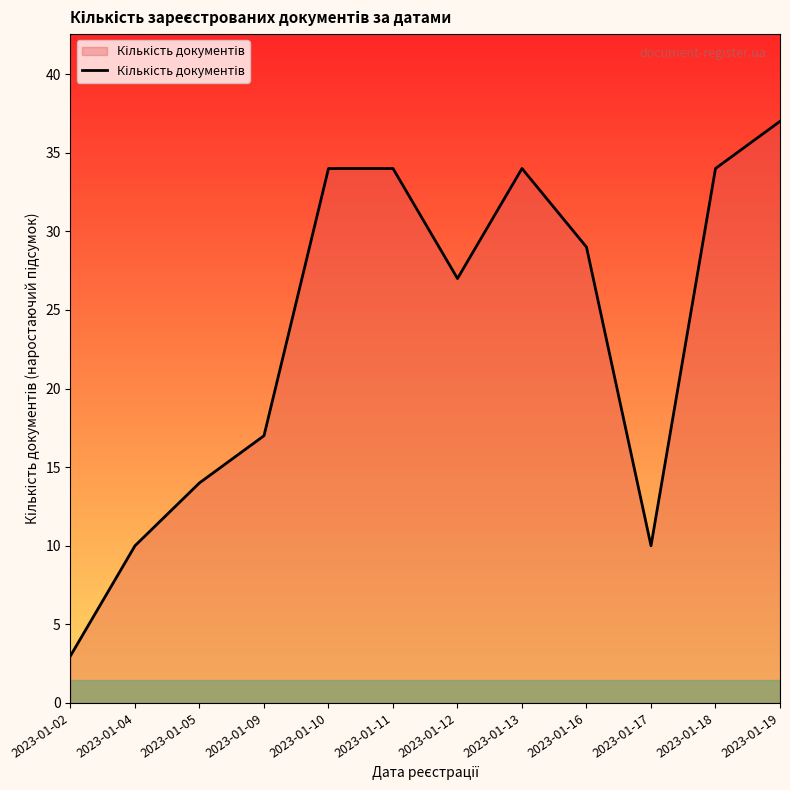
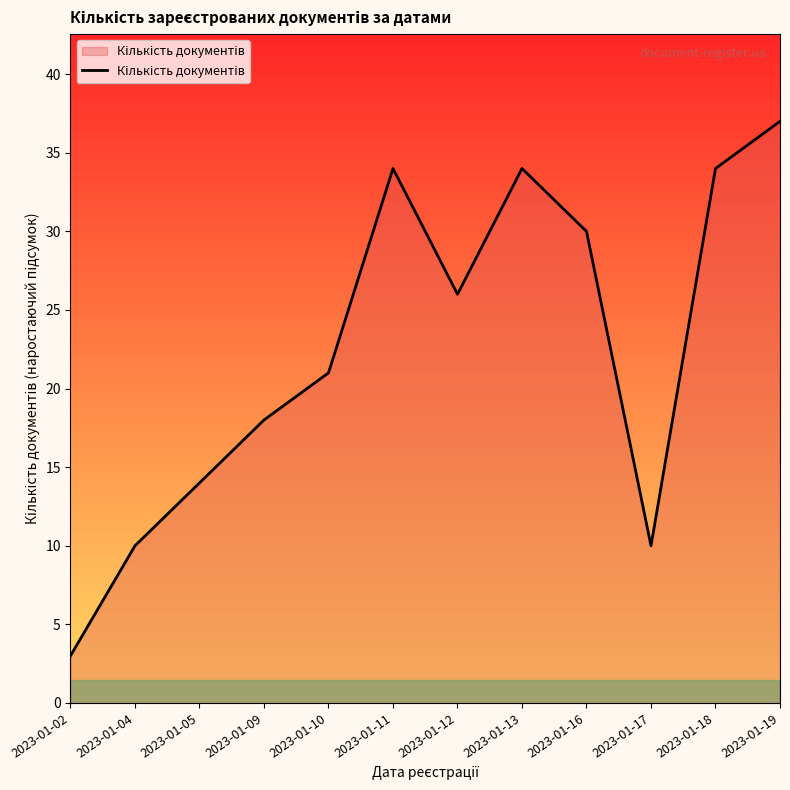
  {
    "2023-01-02": 3,
    "2023-01-04": 10,
    "2023-01-05": 14,
-   "2023-01-09": 17,
-   "2023-01-10": 34,
+   "2023-01-09": 18,
+   "2023-01-10": 21,
    "2023-01-11": 34,
-   "2023-01-12": 27,
+   "2023-01-12": 26,
    "2023-01-13": 34,
-   "2023-01-16": 29,
+   "2023-01-16": 30,
    "2023-01-17": 10,
    "2023-01-18": 34,
    "2023-01-19": 37
  }
